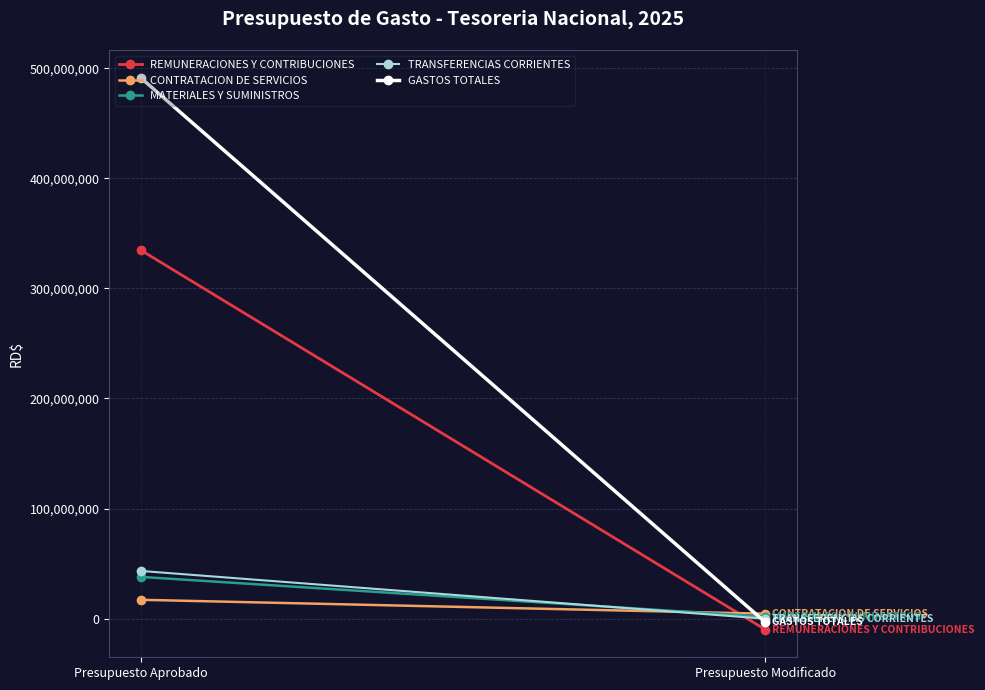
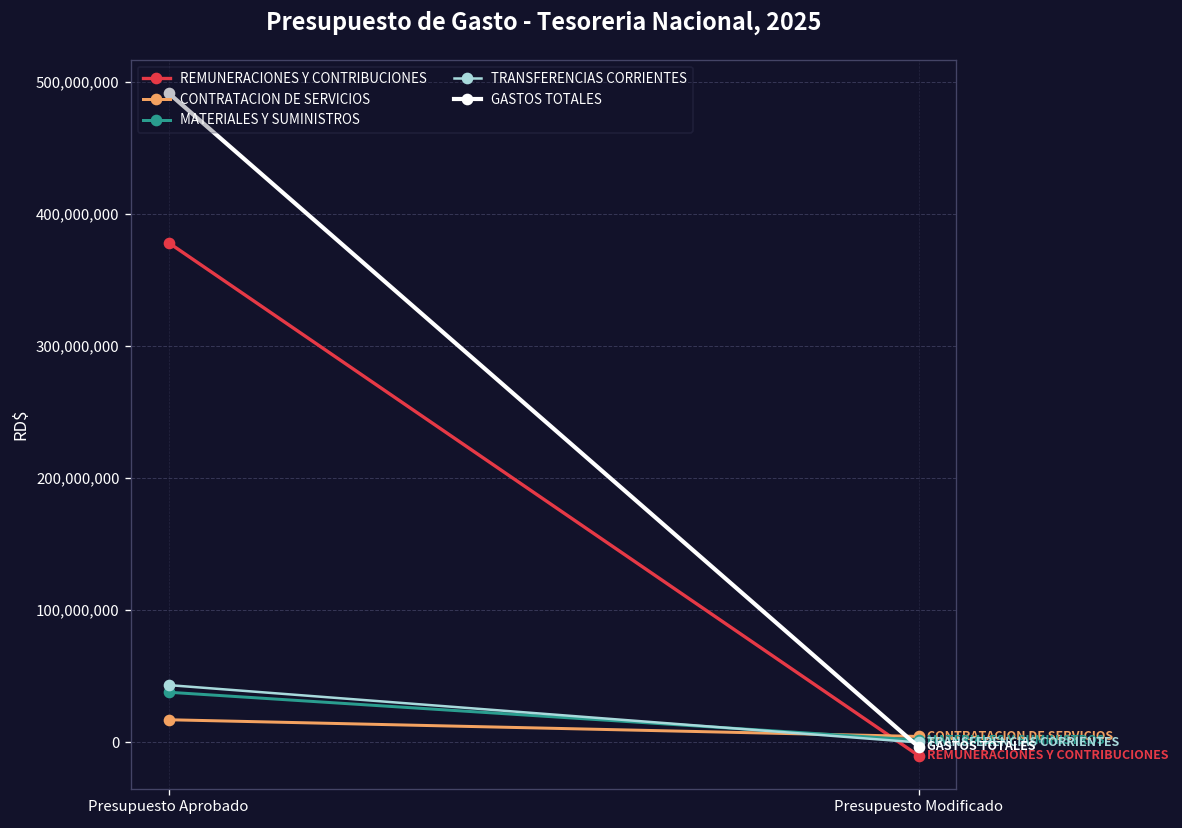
  {
    "REMUNERACIONES Y CONTRIBUCIONES": {
-     "Presupuesto Aprobado": "335,000,000",
+     "Presupuesto Aprobado": "378,000,000",
      "Presupuesto Modificado": "-10,000,000"
    },
    "CONTRATACION DE SERVICIOS": {
      "Presupuesto Aprobado": "17,000,000",
      "Presupuesto Modificado": "4,000,000"
    },
    "MATERIALES Y SUMINISTROS": {
      "Presupuesto Aprobado": "38,000,000"
    },
    "TRANSFERENCIAS CORRIENTES": {
      "Presupuesto Aprobado": "43,000,000"
    },
    "GASTOS TOTALES": {
      "Presupuesto Modificado": "-3,000,000"
    }
  }
